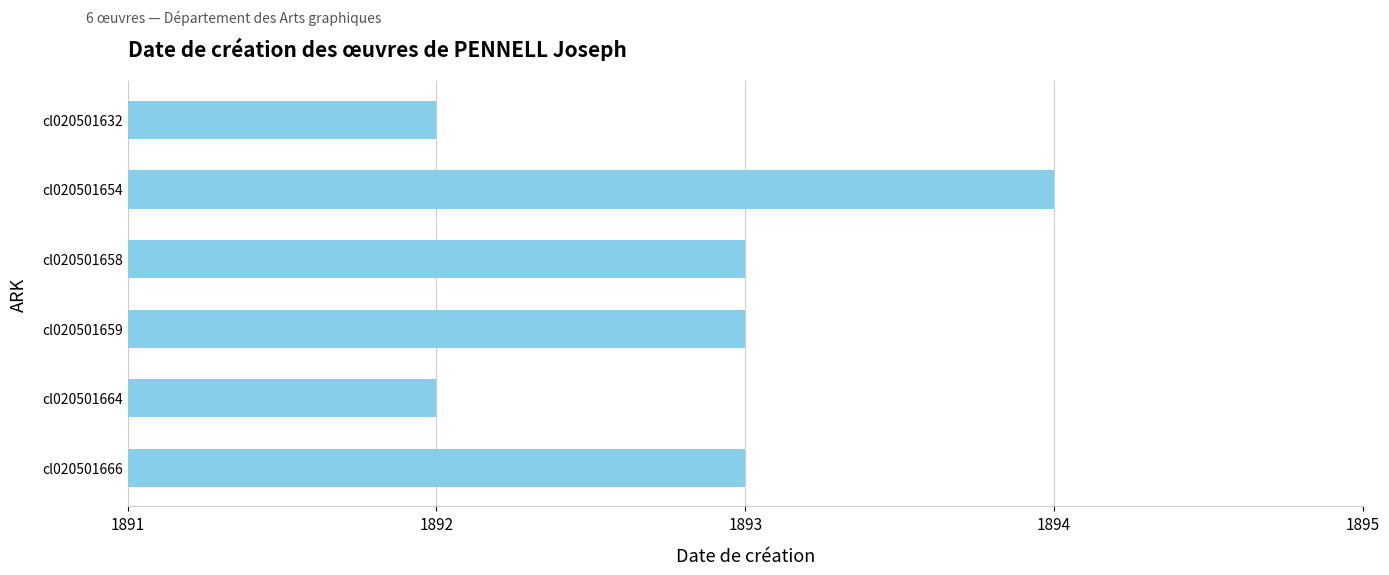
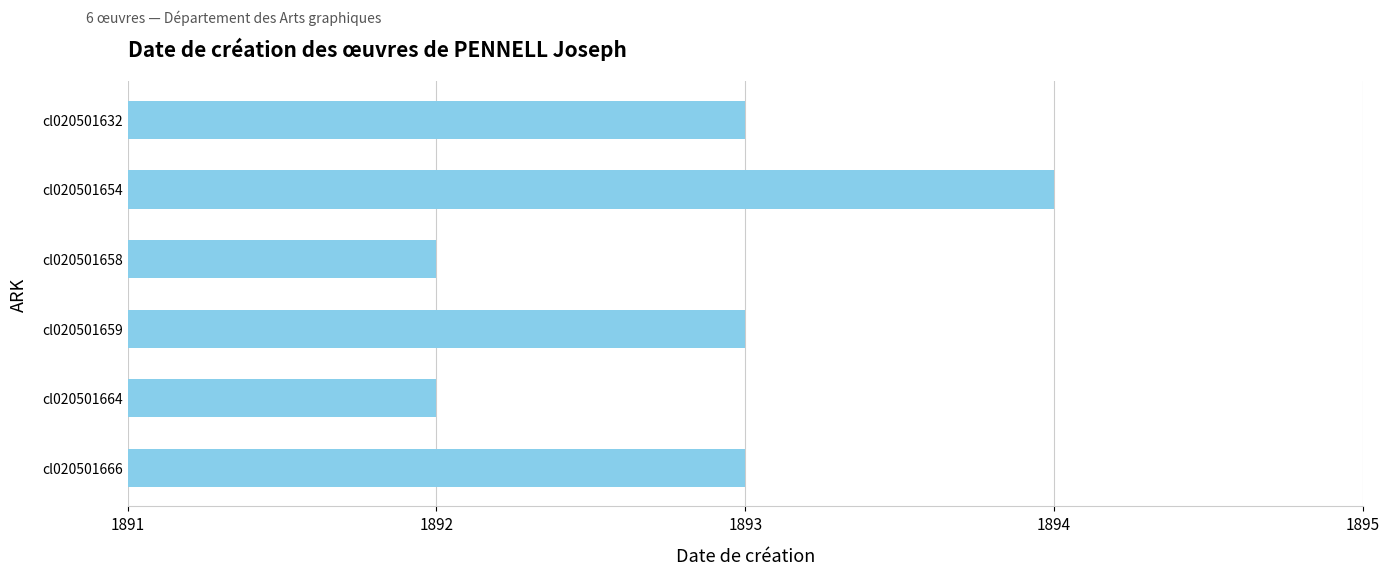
  {
-   "cl020501632": 1892,
+   "cl020501632": 1893,
    "cl020501654": 1894,
-   "cl020501658": 1893,
+   "cl020501658": 1892,
    "cl020501659": 1893,
    "cl020501664": 1892,
    "cl020501666": 1893
  }
